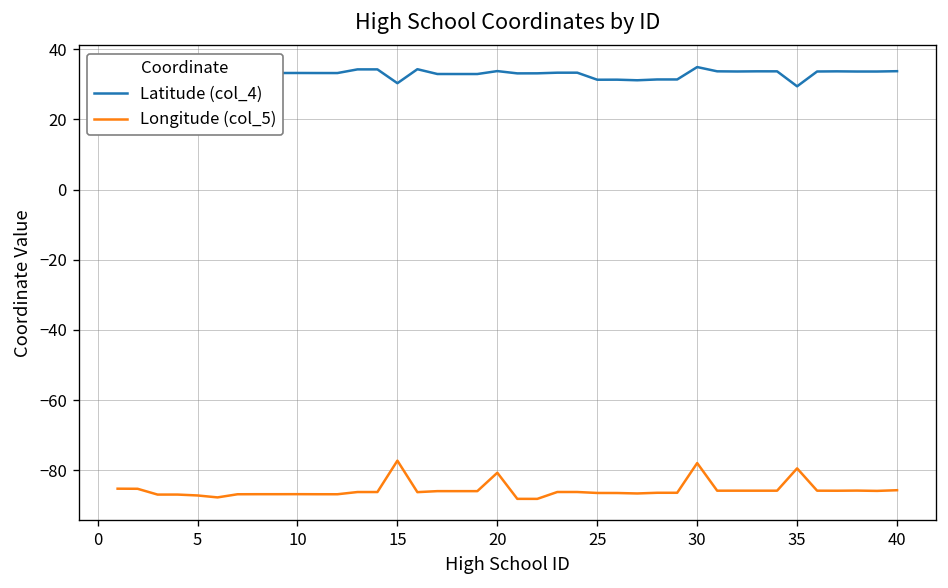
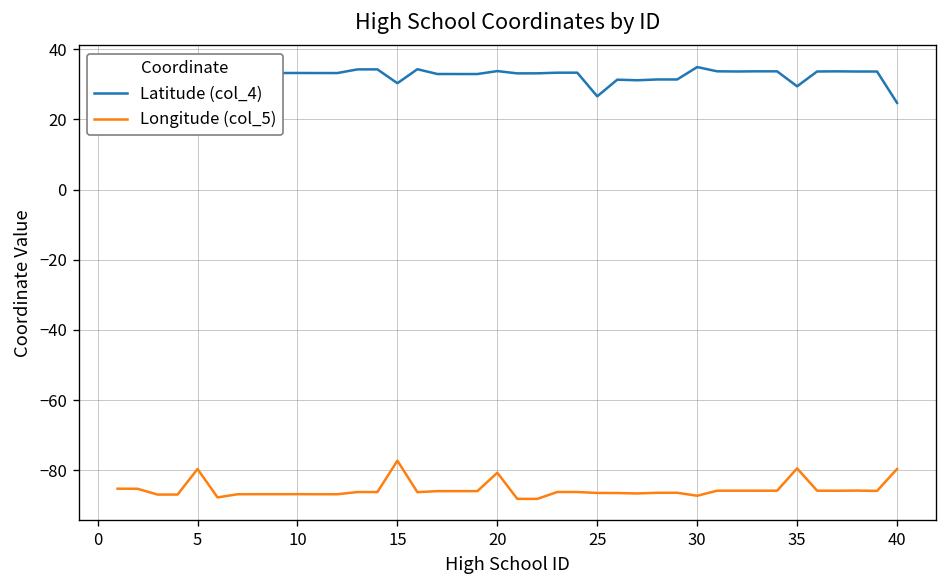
  {
    "Latitude (col_4)": {
      "10": 33,
      "15": 30,
      "20": 34,
-     "25": 31,
+     "25": 27,
      "30": 35,
      "35": 29,
-     "40": 34
+     "40": 25
    },
    "Longitude (col_5)": {
-     "5": -87,
+     "5": -80,
      "10": -87,
      "15": -77,
      "20": -81,
      "25": -86,
-     "30": -78,
+     "30": -87,
      "35": -79,
-     "40": -86
+     "40": -80
    }
  }
